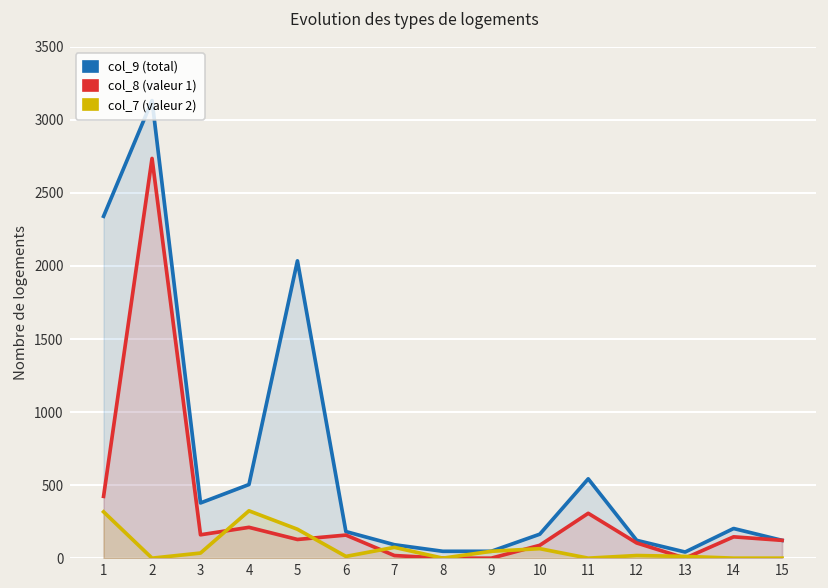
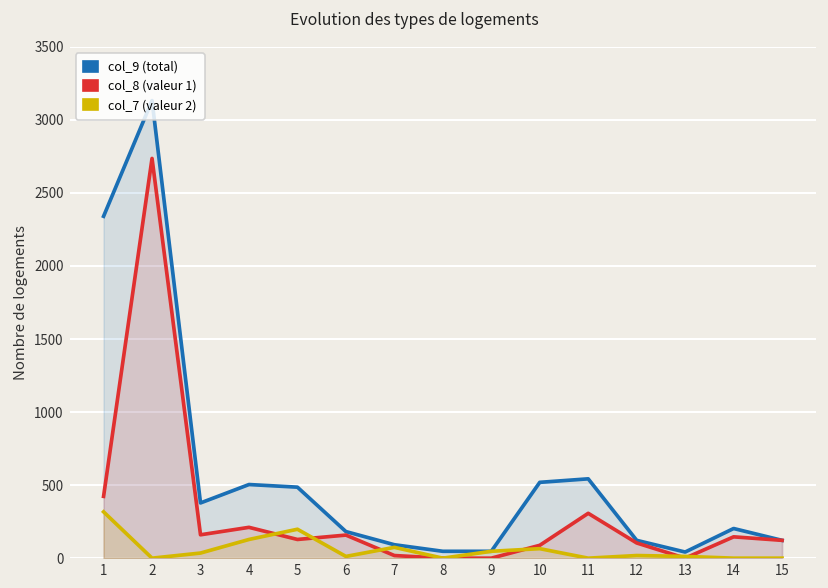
  {
    "col_9 (total)": {
      "1": 2340,
      "3": 380,
      "4": 500,
-     "5": 2040,
+     "5": 490,
      "6": 180,
      "8": 50,
-     "10": 160,
+     "10": 520,
      "11": 540,
      "13": 40,
      "14": 200
    },
    "col_8 (valeur 1)": {
      "1": 420,
      "2": 2740,
      "3": 160,
      "4": 210,
      "5": 130,
      "6": 160,
      "7": 20,
      "9": 0,
      "10": 90,
      "11": 310,
      "14": 150
    },
    "col_7 (valeur 2)": {
      "1": 320,
      "2": 0,
      "3": 40,
-     "4": 320,
+     "4": 130,
      "5": 200,
      "6": 10,
      "10": 70,
      "11": 0,
      "12": 20,
      "14": 0,
      "15": 0
    }
  }
